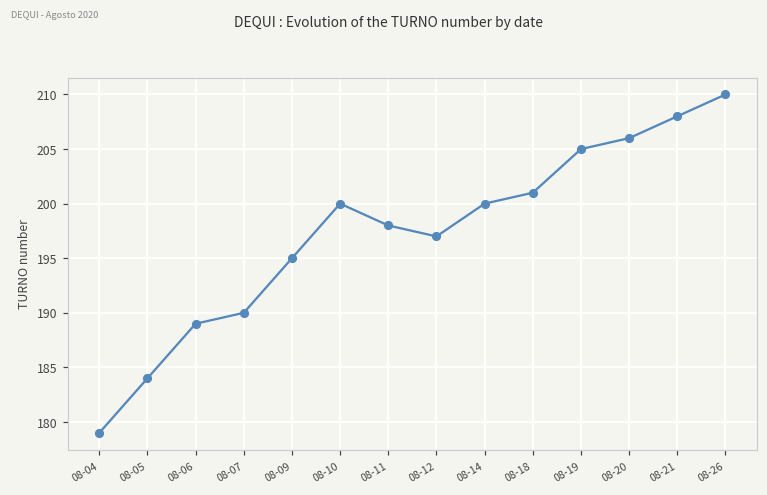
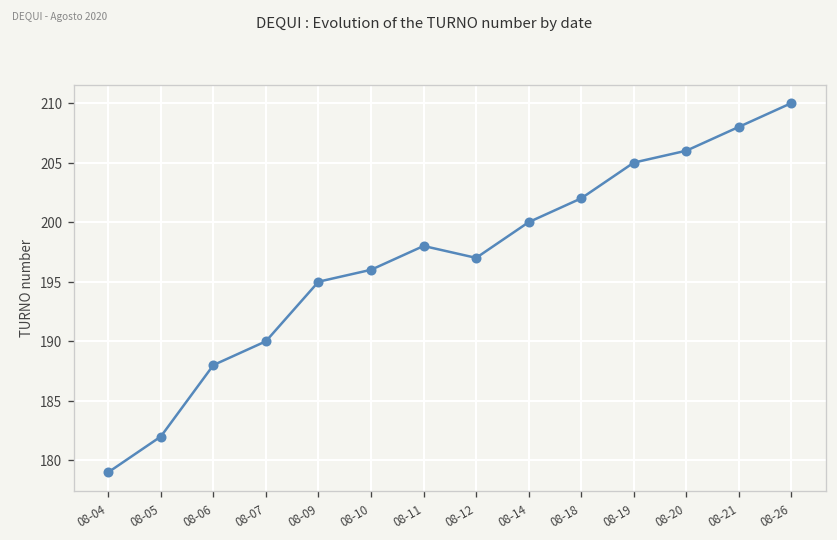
  {
    "08-04": 179,
-   "08-05": 184,
-   "08-06": 189,
+   "08-05": 182,
+   "08-06": 188,
    "08-07": 190,
    "08-09": 195,
-   "08-10": 200,
+   "08-10": 196,
    "08-11": 198,
    "08-12": 197,
    "08-14": 200,
-   "08-18": 201,
+   "08-18": 202,
    "08-19": 205,
    "08-20": 206,
    "08-21": 208,
    "08-26": 210
  }
